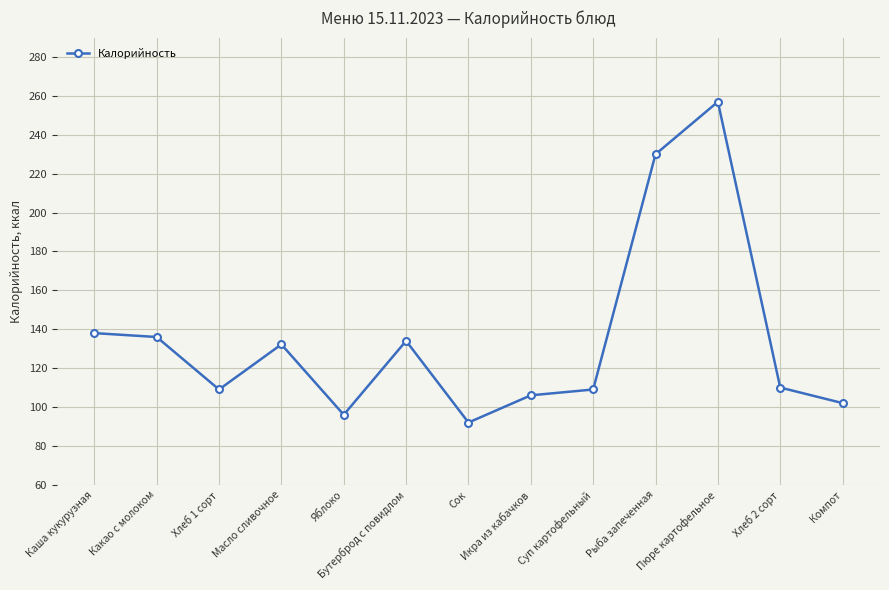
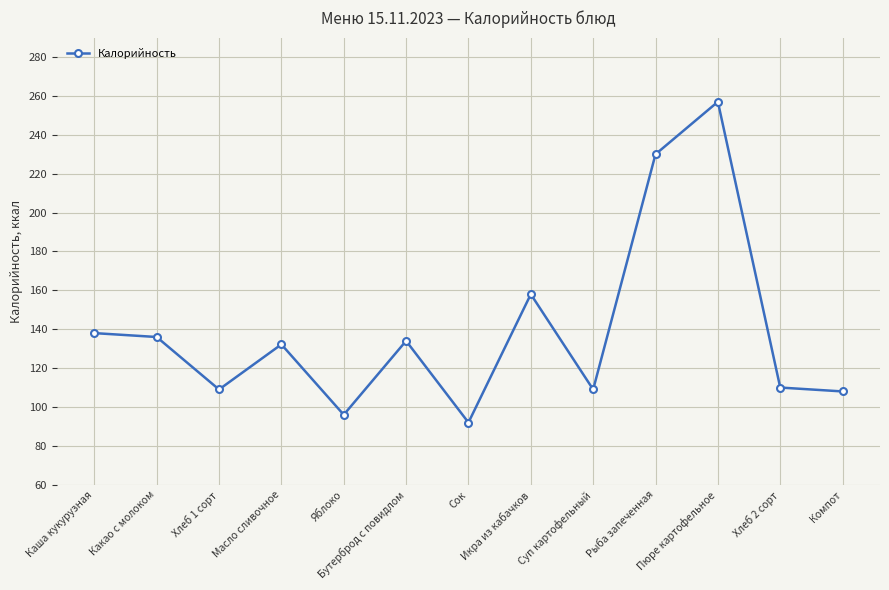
  {
    "Каша кукурузная": 138,
    "Какао с молоком": 136,
    "Хлеб 1 сорт": 109,
    "Масло сливочное": 132,
    "Яблоко": 96,
    "Бутерброд с повидлом": 134,
    "Сок": 92,
-   "Икра из кабачков": 106,
+   "Икра из кабачков": 158,
    "Суп картофельный": 109,
    "Рыба запеченная": 230,
    "Пюре картофельное": 257,
    "Хлеб 2 сорт": 110,
-   "Компот": 102
+   "Компот": 108
  }
